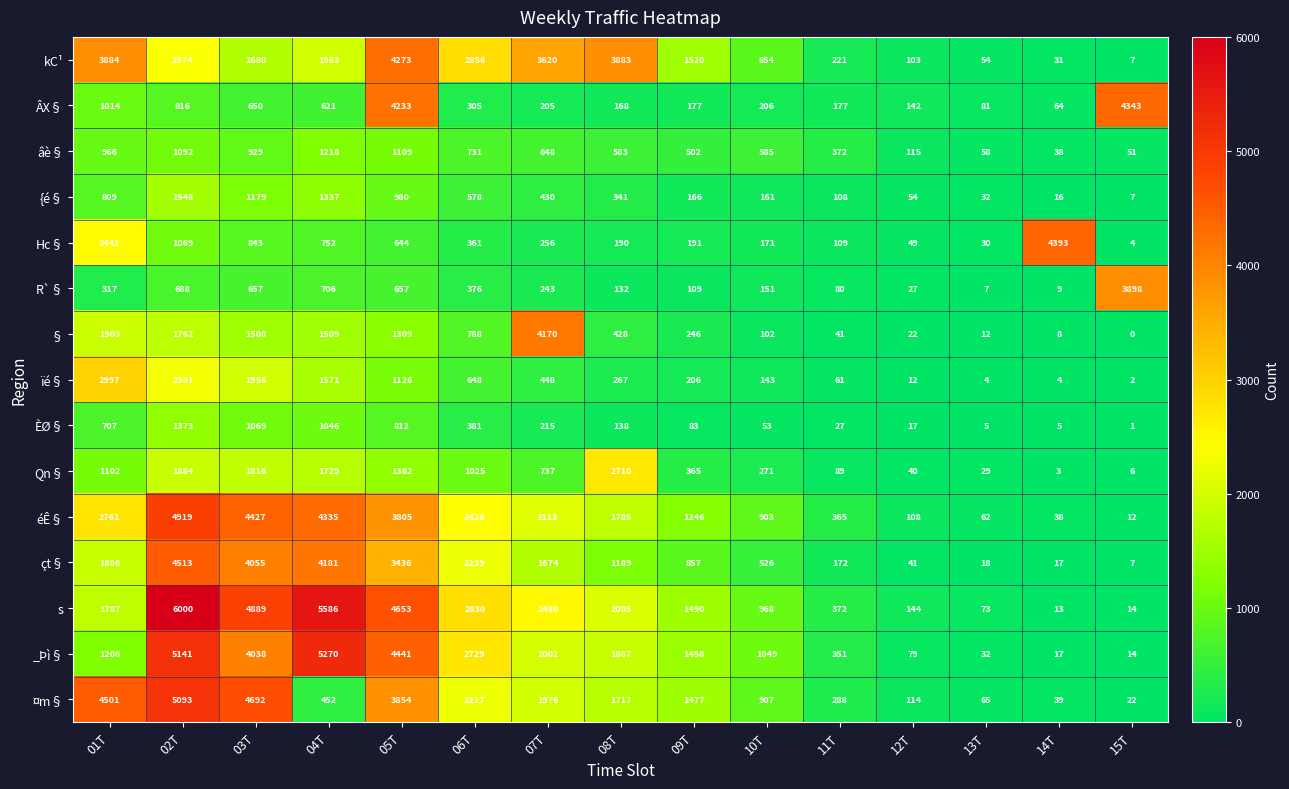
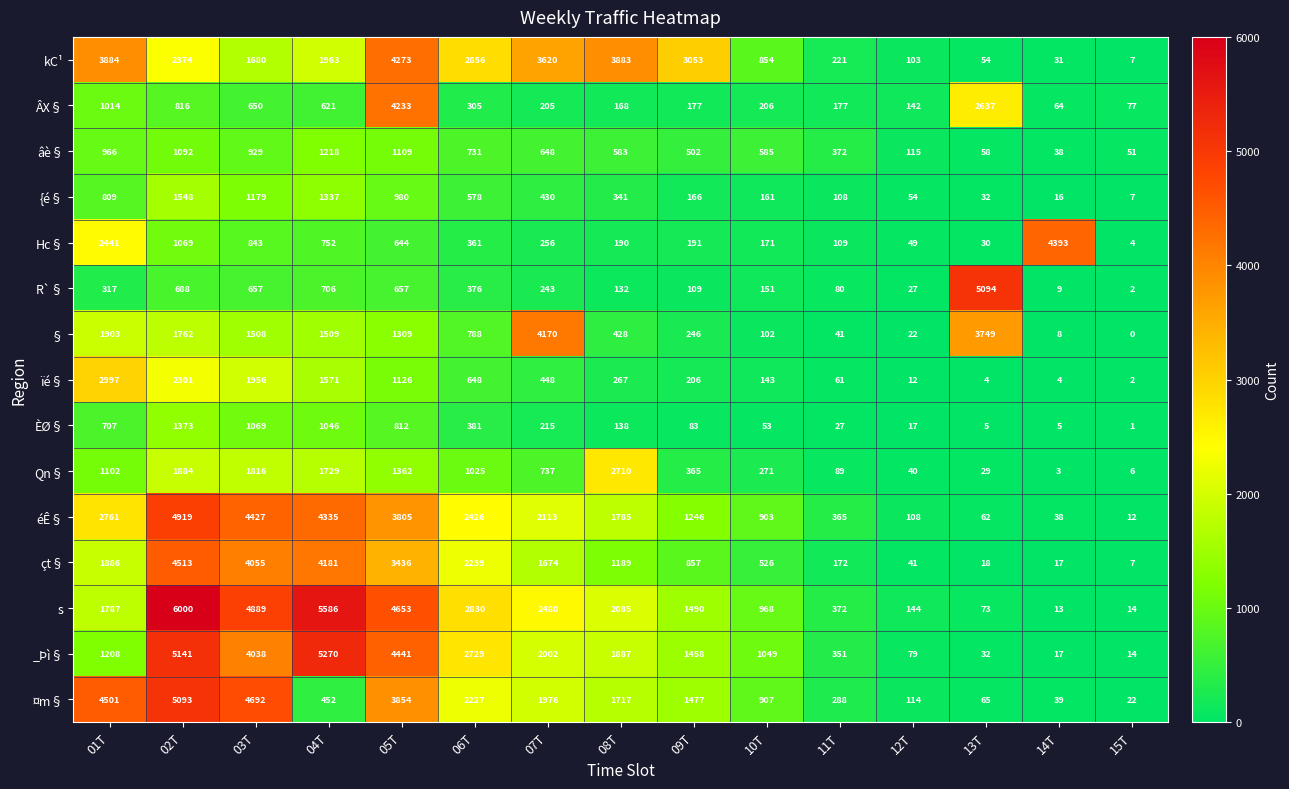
  {
    "kC¹": {
      "01T": 3884,
      "02T": 2374,
      "03T": 1680,
      "04T": 1963,
      "05T": 4273,
      "06T": 2856,
      "07T": 3620,
      "08T": 3883,
-     "09T": 1520,
+     "09T": 3053,
      "10T": 854,
      "11T": 221,
      "12T": 103,
      "13T": 54,
      "14T": 31,
      "15T": 7
    },
    "ÂX§": {
      "01T": 1014,
      "02T": 816,
      "03T": 650,
      "04T": 621,
      "05T": 4233,
      "06T": 305,
      "07T": 205,
      "08T": 168,
      "09T": 177,
      "10T": 206,
      "11T": 177,
      "12T": 142,
-     "13T": 81,
+     "13T": 2637,
      "14T": 64,
-     "15T": 4343
+     "15T": 77
    },
    "R`§": {
      "01T": 317,
      "02T": 688,
      "03T": 657,
      "04T": 706,
      "05T": 657,
      "06T": 376,
      "07T": 243,
      "08T": 132,
      "09T": 109,
      "10T": 151,
      "11T": 80,
      "12T": 27,
-     "13T": 7,
+     "13T": 5094,
      "14T": 9,
-     "15T": 3898
+     "15T": 2
    },
    "§": {
      "01T": 1903,
      "02T": 1762,
      "03T": 1508,
      "04T": 1509,
      "05T": 1309,
      "06T": 788,
      "07T": 4170,
      "08T": 428,
      "09T": 246,
      "10T": 102,
      "11T": 41,
      "12T": 22,
-     "13T": 12,
+     "13T": 3749,
      "14T": 8,
      "15T": 0
    }
  }
